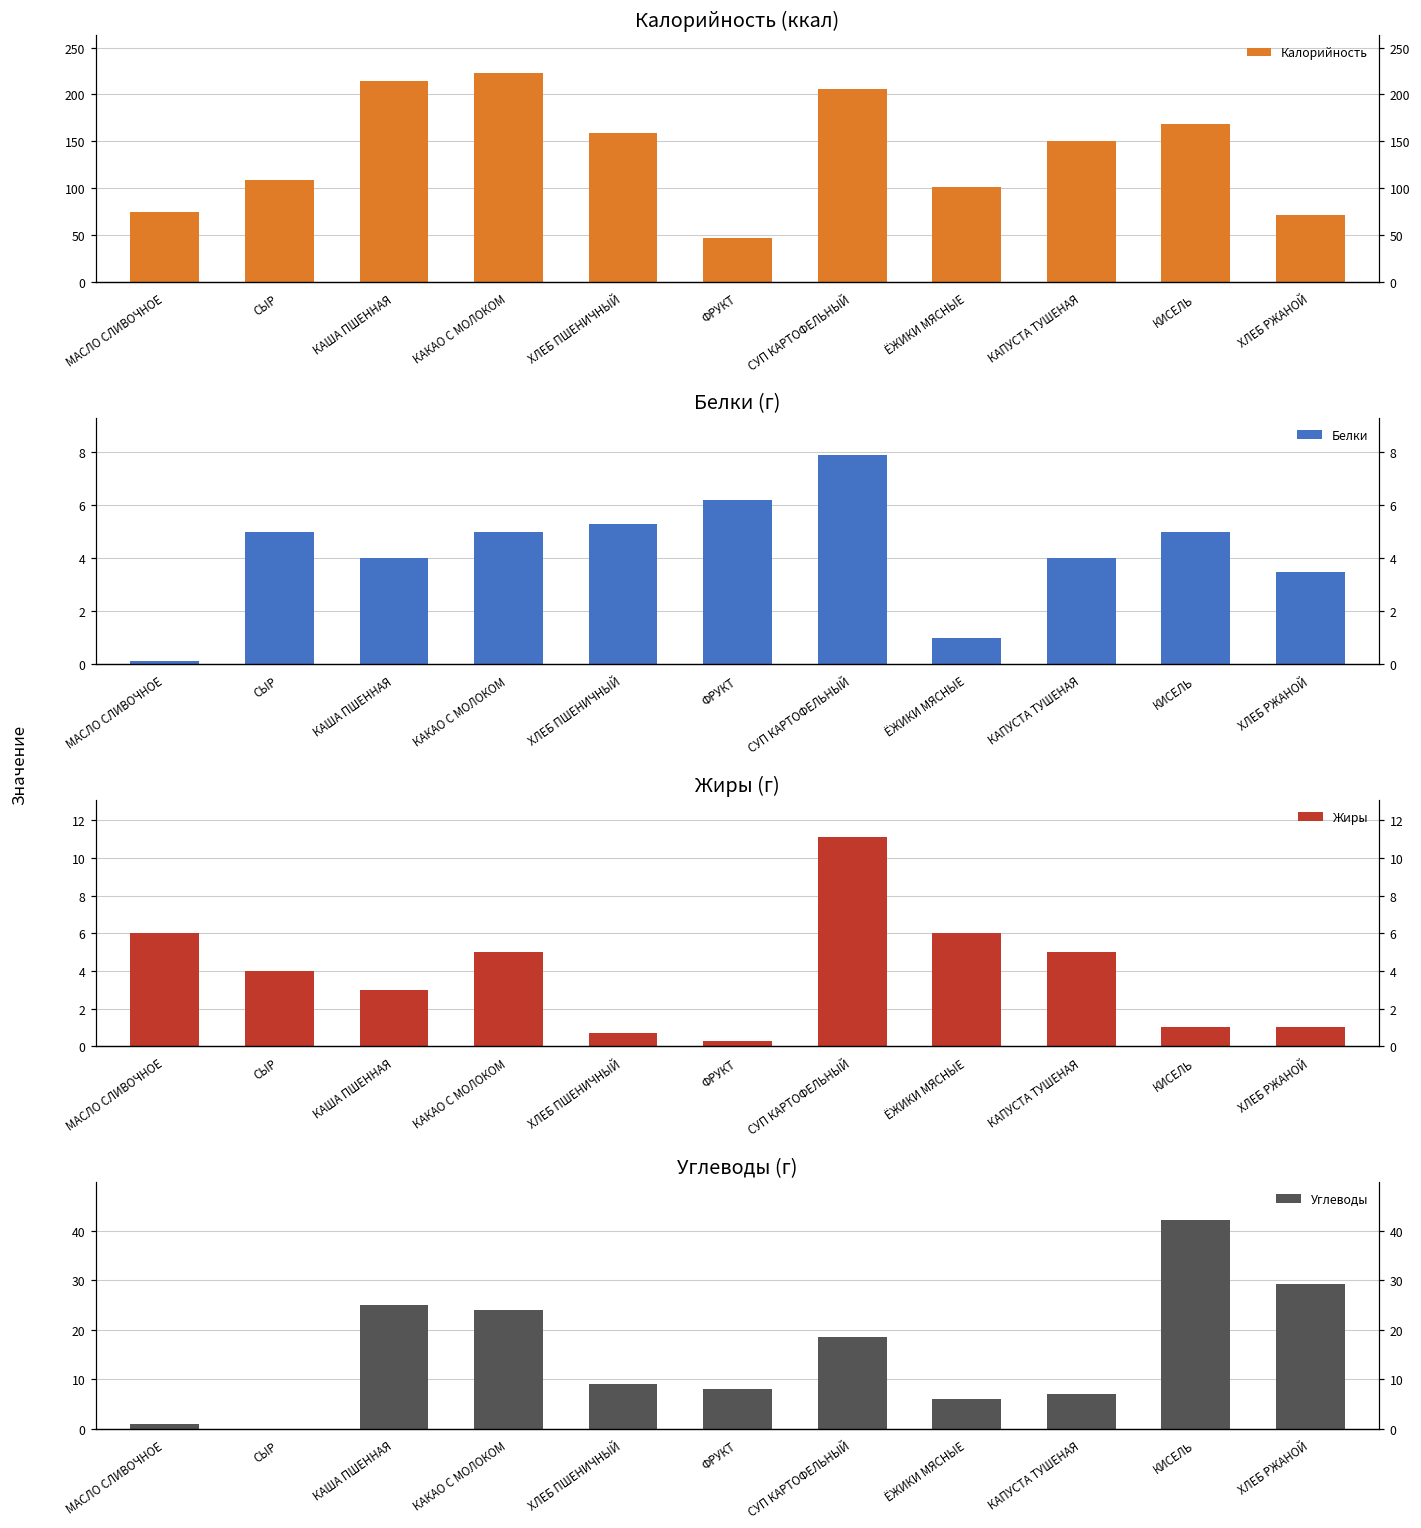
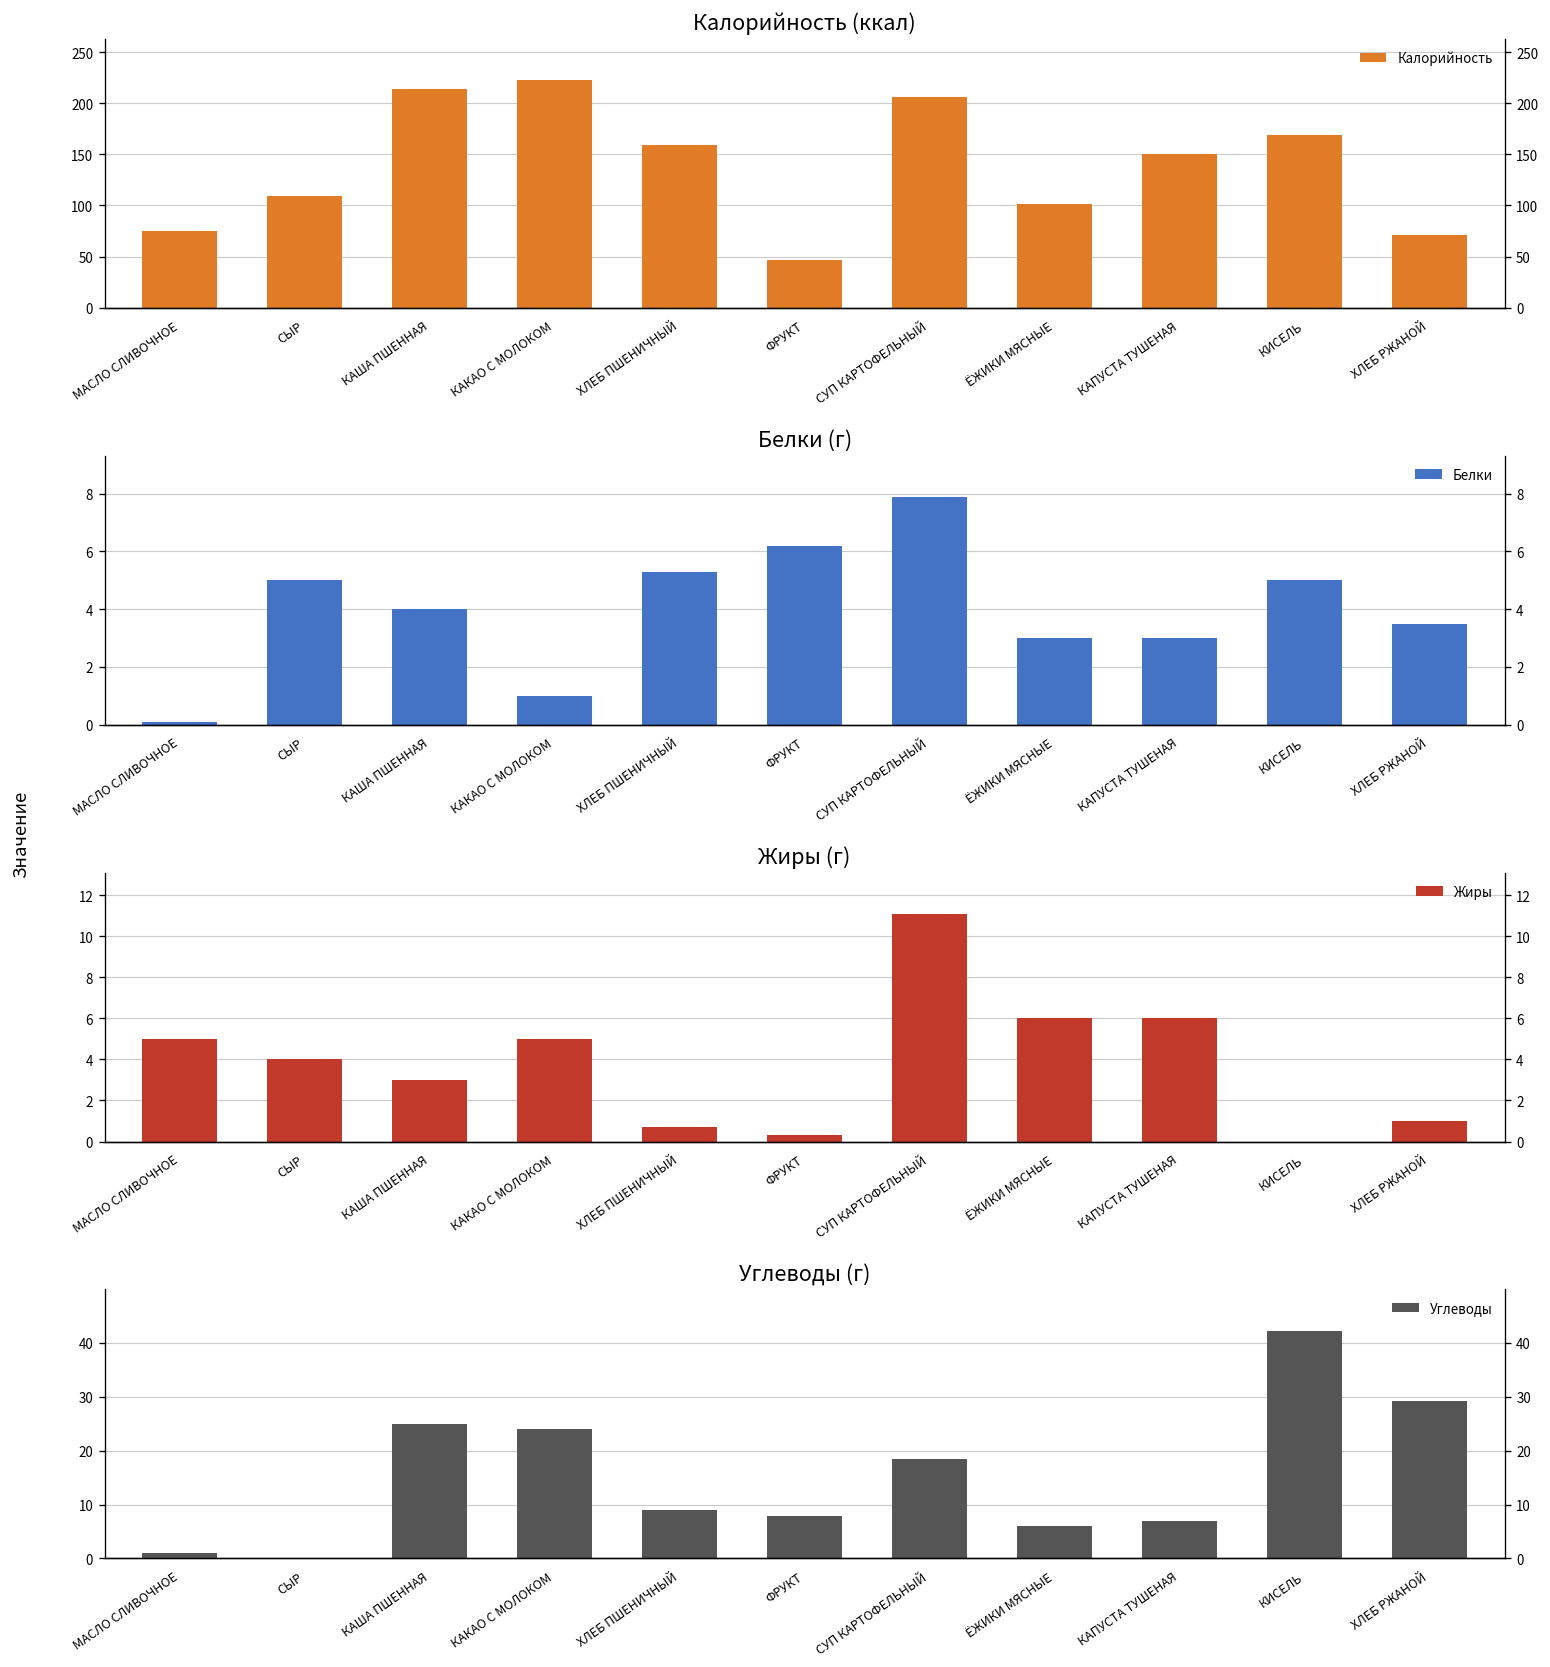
  {
    "Калорийность (ккал)": {
      "МАСЛО СЛИВОЧНОЕ": 80,
      "СЫР": 110,
      "КАША ПШЕННАЯ": 210,
      "КАКАО С МОЛОКОМ": 220,
      "ХЛЕБ ПШЕНИЧНЫЙ": 160,
      "ФРУКТ": 50,
      "СУП КАРТОФЕЛЬНЫЙ": 210,
      "ЁЖИКИ МЯСНЫЕ": 100,
      "КАПУСТА ТУШЕНАЯ": 150,
      "КИСЕЛЬ": 170,
      "ХЛЕБ РЖАНОЙ": 70
    },
    "Белки (г)": {
      "СЫР": 5,
      "КАША ПШЕННАЯ": 4,
-     "КАКАО С МОЛОКОМ": 5,
+     "КАКАО С МОЛОКОМ": 1,
      "ХЛЕБ ПШЕНИЧНЫЙ": 5.3,
      "ФРУКТ": 6.2,
      "СУП КАРТОФЕЛЬНЫЙ": 8,
-     "ЁЖИКИ МЯСНЫЕ": 1,
-     "КАПУСТА ТУШЕНАЯ": 4,
+     "ЁЖИКИ МЯСНЫЕ": 3,
+     "КАПУСТА ТУШЕНАЯ": 3,
      "КИСЕЛЬ": 5,
      "ХЛЕБ РЖАНОЙ": 3.5
    },
    "Жиры (г)": {
-     "МАСЛО СЛИВОЧНОЕ": 6,
+     "МАСЛО СЛИВОЧНОЕ": 5,
      "СЫР": 4,
      "КАША ПШЕННАЯ": 3,
      "КАКАО С МОЛОКОМ": 5,
      "ХЛЕБ ПШЕНИЧНЫЙ": 0.7,
      "ФРУКТ": 0.3,
      "СУП КАРТОФЕЛЬНЫЙ": 11,
      "ЁЖИКИ МЯСНЫЕ": 6,
-     "КАПУСТА ТУШЕНАЯ": 5,
-     "КИСЕЛЬ": 1,
+     "КАПУСТА ТУШЕНАЯ": 6,
+     "КИСЕЛЬ": 0,
      "ХЛЕБ РЖАНОЙ": 1
    },
    "Углеводы (г)": {
      "МАСЛО СЛИВОЧНОЕ": 1,
      "СЫР": 0,
      "КАША ПШЕННАЯ": 25,
      "КАКАО С МОЛОКОМ": 24,
      "ХЛЕБ ПШЕНИЧНЫЙ": 9,
      "ФРУКТ": 8,
      "СУП КАРТОФЕЛЬНЫЙ": 19,
      "ЁЖИКИ МЯСНЫЕ": 6,
      "КАПУСТА ТУШЕНАЯ": 7,
      "КИСЕЛЬ": 42,
      "ХЛЕБ РЖАНОЙ": 29
    }
  }
